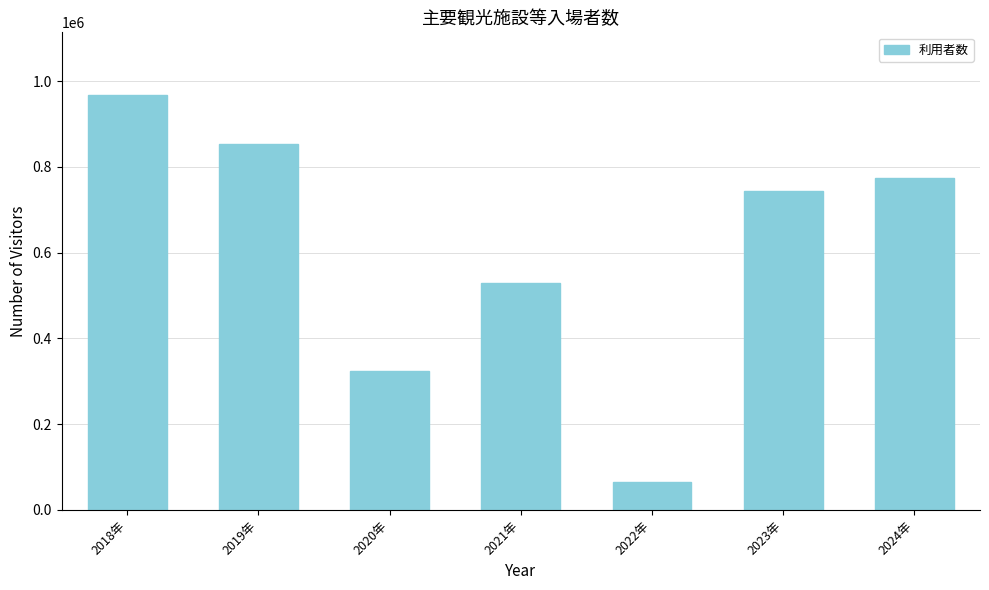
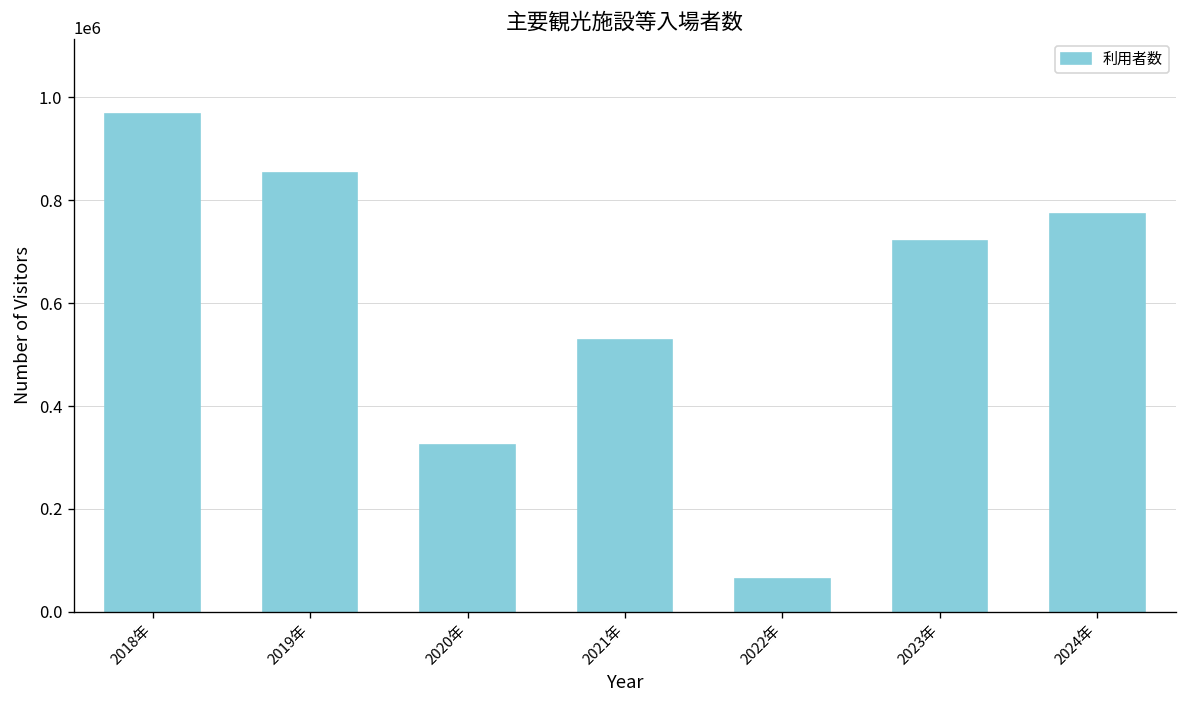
  {
    "2018年": 970000,
    "2019年": 850000,
    "2020年": 320000,
    "2021年": 530000,
    "2022年": 60000,
-   "2023年": 740000,
+   "2023年": 720000,
    "2024年": 770000
  }
